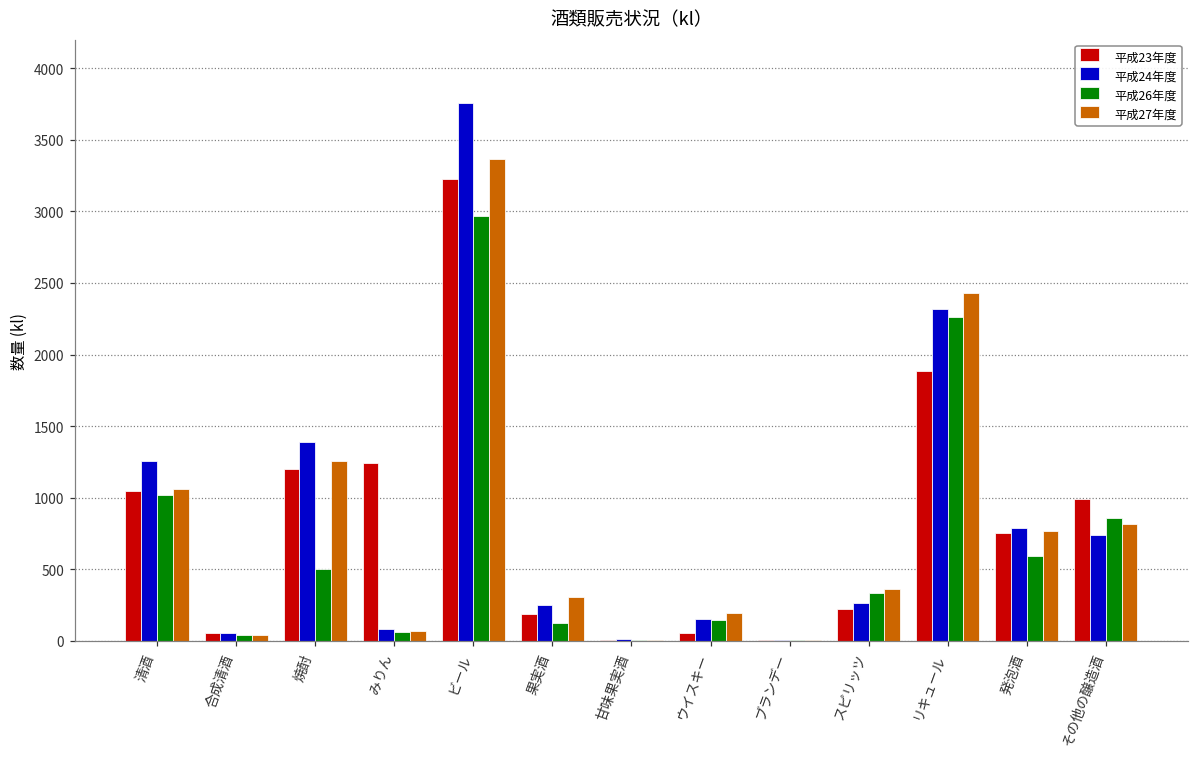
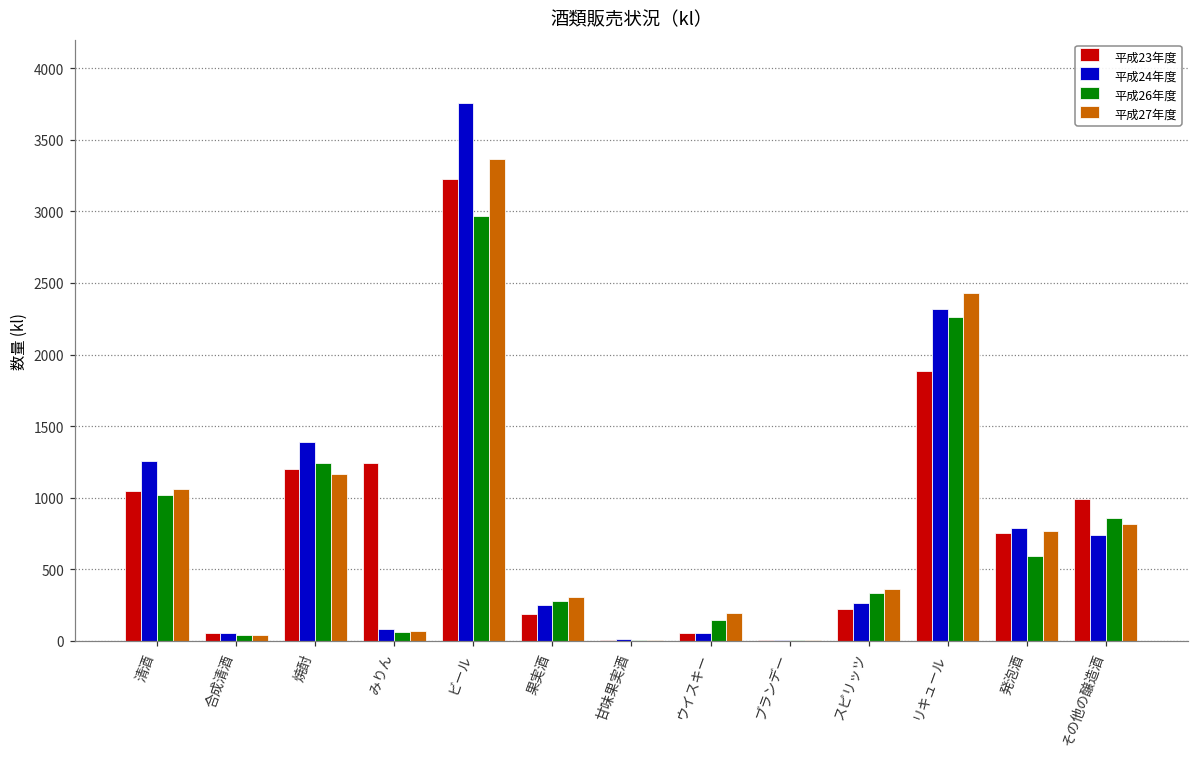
  {
    "平成23年度": {
      "清酒": 1050,
      "合成清酒": 50,
      "焼酎": 1200,
      "みりん": 1240,
      "ビール": 3230,
      "果実酒": 190,
      "ウイスキー": 50,
      "スピリッツ": 220,
      "リキュール": 1890,
      "発泡酒": 750,
      "その他の醸造酒": 990
    },
    "平成24年度": {
      "清酒": 1260,
      "合成清酒": 60,
      "焼酎": 1390,
      "みりん": 80,
      "ビール": 3760,
      "果実酒": 250,
-     "ウイスキー": 150,
+     "ウイスキー": 60,
      "スピリッツ": 260,
      "リキュール": 2320,
      "発泡酒": 790,
      "その他の醸造酒": 740
    },
    "平成26年度": {
      "清酒": 1020,
      "合成清酒": 40,
-     "焼酎": 510,
+     "焼酎": 1240,
      "みりん": 60,
      "ビール": 2970,
-     "果実酒": 120,
+     "果実酒": 280,
      "ウイスキー": 150,
      "スピリッツ": 330,
      "リキュール": 2260,
      "発泡酒": 590,
      "その他の醸造酒": 860
    },
    "平成27年度": {
      "清酒": 1060,
      "合成清酒": 50,
-     "焼酎": 1260,
+     "焼酎": 1160,
      "みりん": 70,
      "ビール": 3370,
      "果実酒": 300,
      "ウイスキー": 200,
      "スピリッツ": 360,
      "リキュール": 2430,
      "発泡酒": 770,
      "その他の醸造酒": 820
    }
  }
